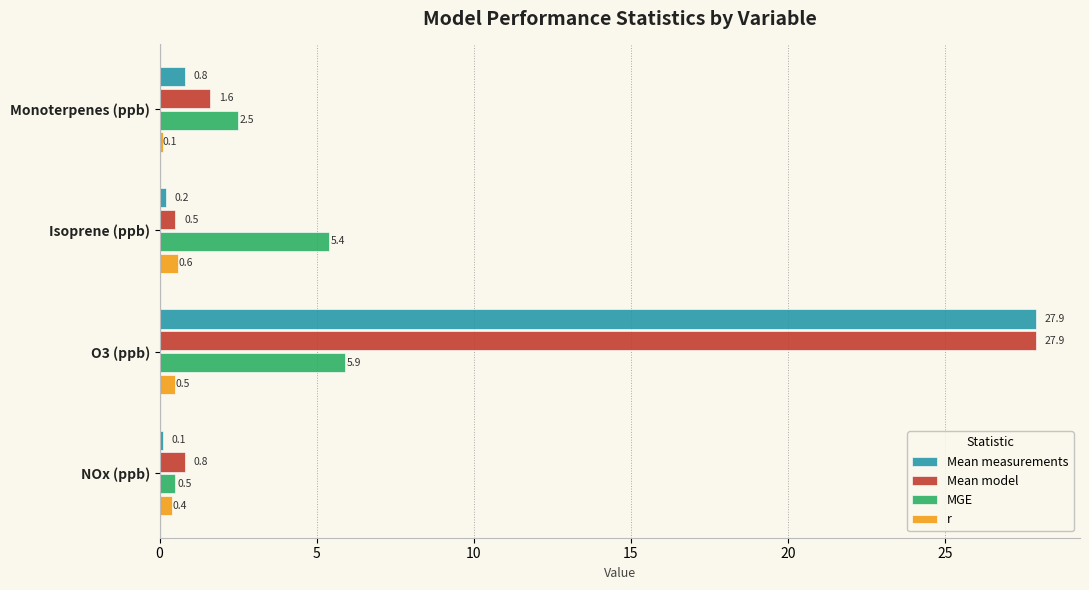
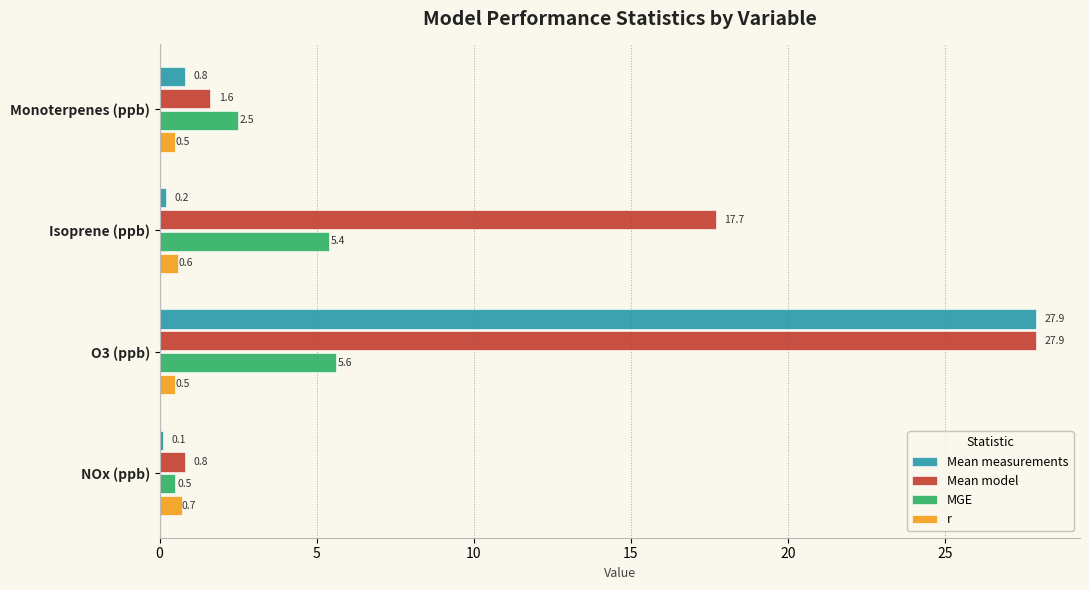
  {
    "Mean measurements": {
      "Monoterpenes (ppb)": 0.8,
      "Isoprene (ppb)": 0.2,
      "O3 (ppb)": 27.9,
      "NOx (ppb)": 0.1
    },
    "Mean model": {
      "Monoterpenes (ppb)": 1.6,
-     "Isoprene (ppb)": 0.5,
+     "Isoprene (ppb)": 17.7,
      "O3 (ppb)": 27.9,
      "NOx (ppb)": 0.8
    },
    "MGE": {
      "Monoterpenes (ppb)": 2.5,
      "Isoprene (ppb)": 5.4,
-     "O3 (ppb)": 5.9,
+     "O3 (ppb)": 5.6,
      "NOx (ppb)": 0.5
    },
    "r": {
-     "Monoterpenes (ppb)": 0.1,
+     "Monoterpenes (ppb)": 0.5,
      "Isoprene (ppb)": 0.6,
      "O3 (ppb)": 0.5,
-     "NOx (ppb)": 0.4
+     "NOx (ppb)": 0.7
    }
  }
